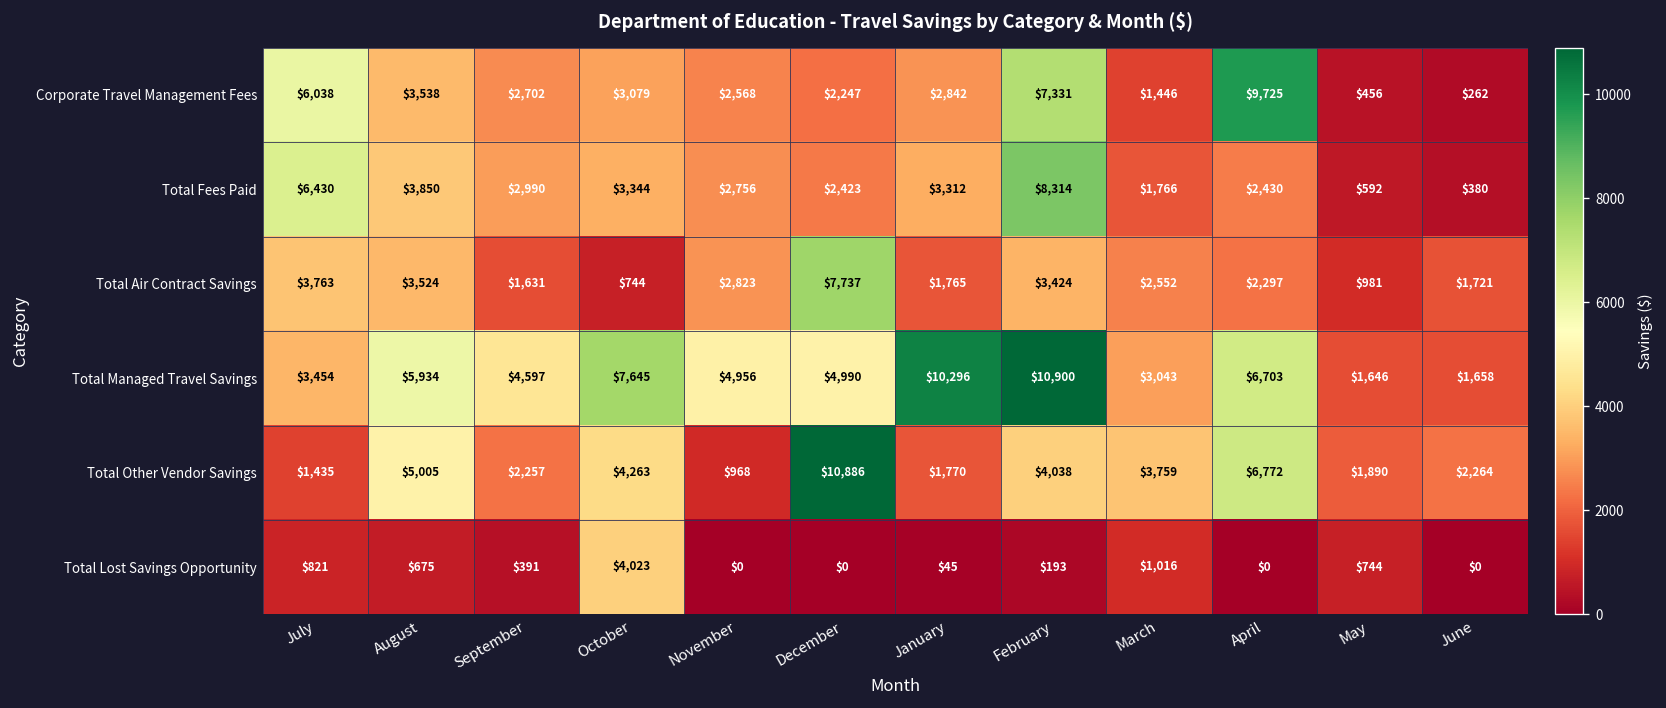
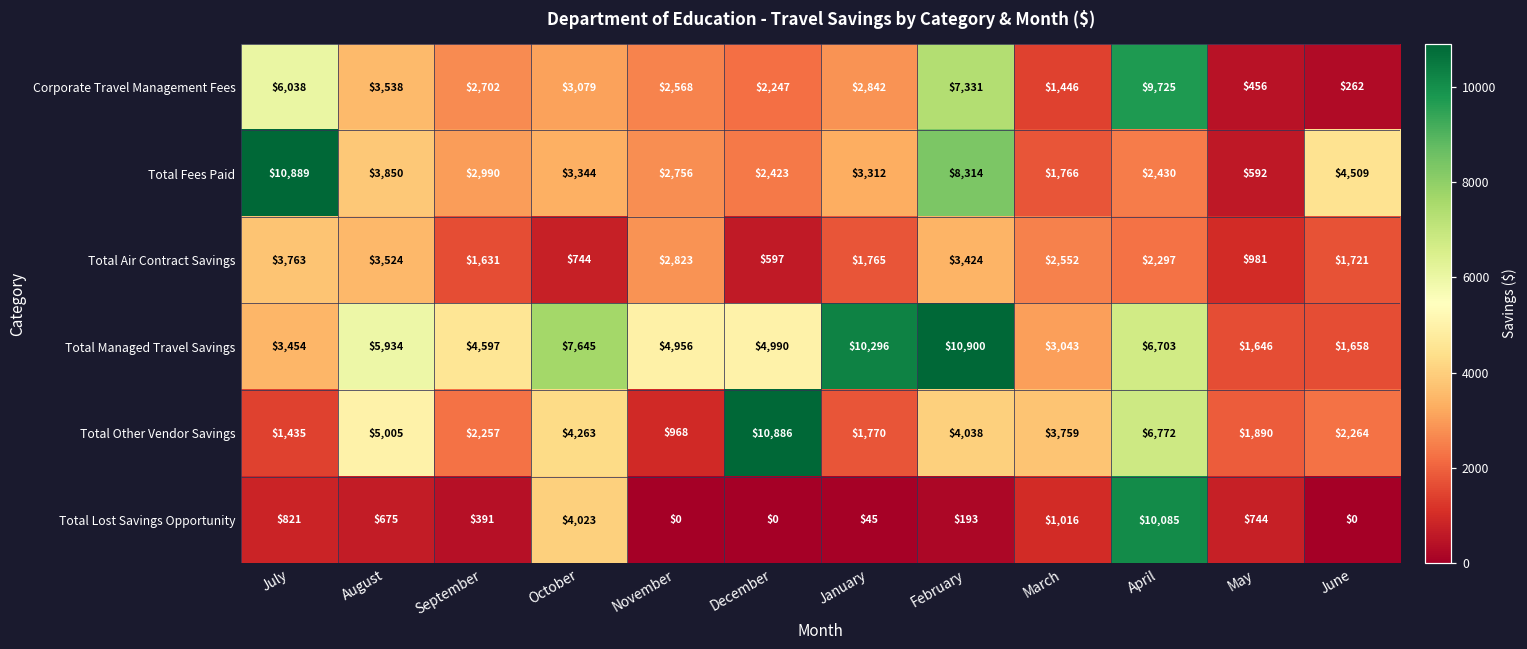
  {
    "Corporate Travel Management Fees": {
      "July": "$6,038",
      "August": "$3,538",
      "September": "$2,702",
      "October": "$3,079",
      "November": "$2,568",
      "December": "$2,247",
      "January": "$2,842",
      "February": "$7,331",
      "March": "$1,446",
      "April": "$9,725",
      "May": "$456",
      "June": "$262"
    },
    "Total Fees Paid": {
-     "July": "$6,430",
+     "July": "$10,889",
      "August": "$3,850",
      "September": "$2,990",
      "October": "$3,344",
      "November": "$2,756",
      "December": "$2,423",
      "January": "$3,312",
      "February": "$8,314",
      "March": "$1,766",
      "April": "$2,430",
      "May": "$592",
-     "June": "$380"
+     "June": "$4,509"
    },
    "Total Air Contract Savings": {
      "July": "$3,763",
      "August": "$3,524",
      "September": "$1,631",
      "October": "$744",
      "November": "$2,823",
-     "December": "$7,737",
+     "December": "$597",
      "January": "$1,765",
      "February": "$3,424",
      "March": "$2,552",
      "April": "$2,297",
      "May": "$981",
      "June": "$1,721"
    },
    "Total Managed Travel Savings": {
      "July": "$3,454",
      "August": "$5,934",
      "September": "$4,597",
      "October": "$7,645",
      "November": "$4,956",
      "December": "$4,990",
      "January": "$10,296",
      "February": "$10,900",
      "March": "$3,043",
      "April": "$6,703",
      "May": "$1,646",
      "June": "$1,658"
    },
    "Total Other Vendor Savings": {
      "July": "$1,435",
      "August": "$5,005",
      "September": "$2,257",
      "October": "$4,263",
      "November": "$968",
      "December": "$10,886",
      "January": "$1,770",
      "February": "$4,038",
      "March": "$3,759",
      "April": "$6,772",
      "May": "$1,890",
      "June": "$2,264"
    },
    "Total Lost Savings Opportunity": {
      "July": "$821",
      "August": "$675",
      "September": "$391",
      "October": "$4,023",
      "November": "$0",
      "December": "$0",
      "January": "$45",
      "February": "$193",
      "March": "$1,016",
-     "April": "$0",
+     "April": "$10,085",
      "May": "$744",
      "June": "$0"
    }
  }
